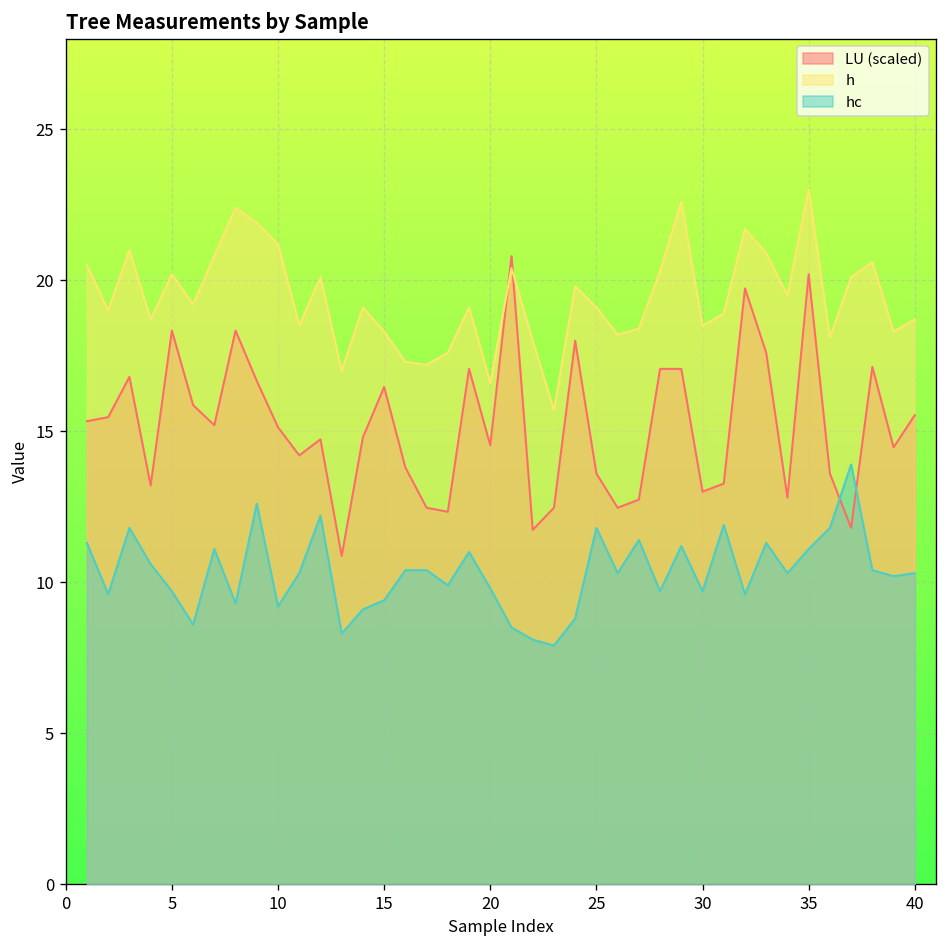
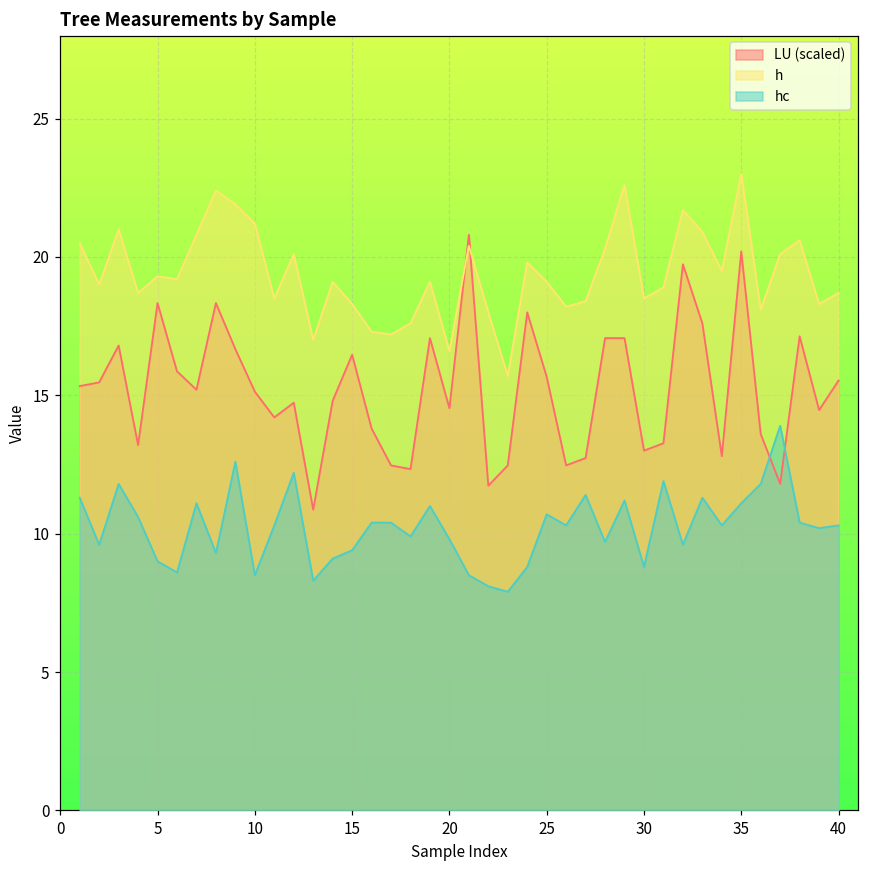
  {
    "LU (scaled)": {
      "5": 18.3,
      "10": 15.1,
      "15": 16.5,
      "20": 14.5,
-     "25": 13.6,
+     "25": 15.7,
      "30": 13.0,
      "35": 20.2,
      "40": 15.5
    },
    "h": {
-     "5": 20.2,
+     "5": 19.3,
      "10": 21.2,
      "15": 18.3,
      "20": 16.6,
      "25": 19.1,
      "30": 18.5,
      "35": 23.0,
      "40": 18.7
    },
    "hc": {
-     "5": 9.7,
-     "10": 9.2,
+     "5": 9.0,
+     "10": 8.5,
      "15": 9.4,
      "20": 9.8,
-     "25": 11.8,
-     "30": 9.7,
+     "25": 10.7,
+     "30": 8.8,
      "35": 11.1,
      "40": 10.3
    }
  }
